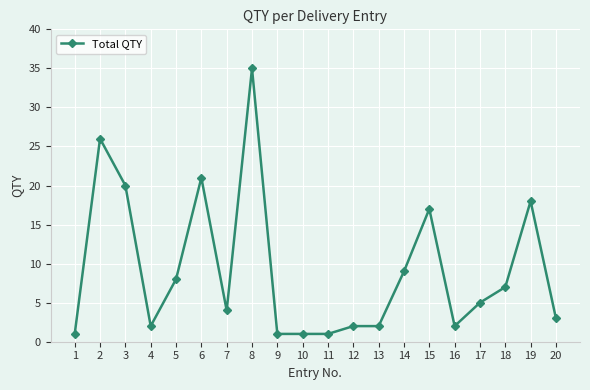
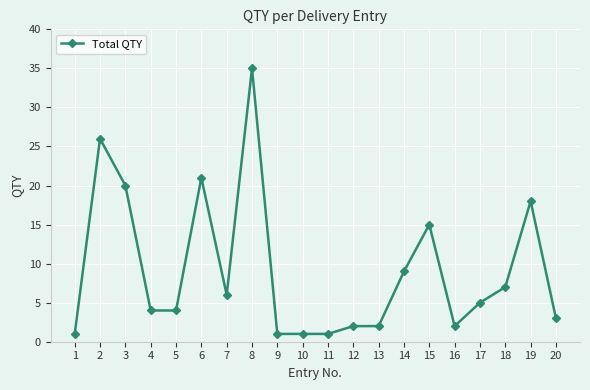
  {
    "1": 1,
    "2": 26,
    "3": 20,
-   "4": 2,
-   "5": 8,
+   "4": 4,
+   "5": 4,
    "6": 21,
-   "7": 4,
+   "7": 6,
    "8": 35,
    "9": 1,
    "10": 1,
    "11": 1,
    "12": 2,
    "13": 2,
    "14": 9,
-   "15": 17,
+   "15": 15,
    "16": 2,
    "17": 5,
    "18": 7,
    "19": 18,
    "20": 3
  }
